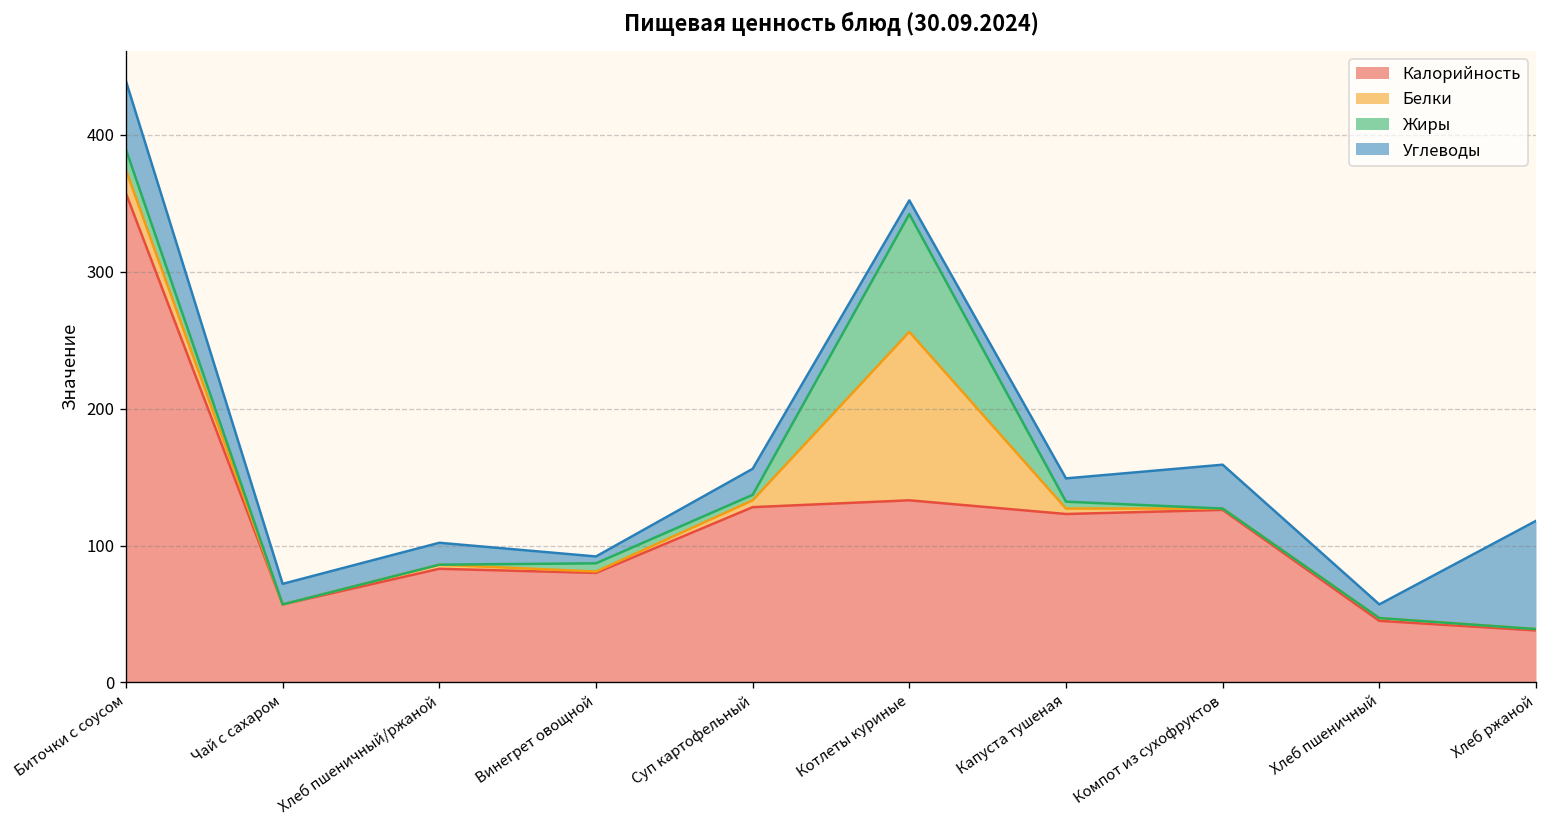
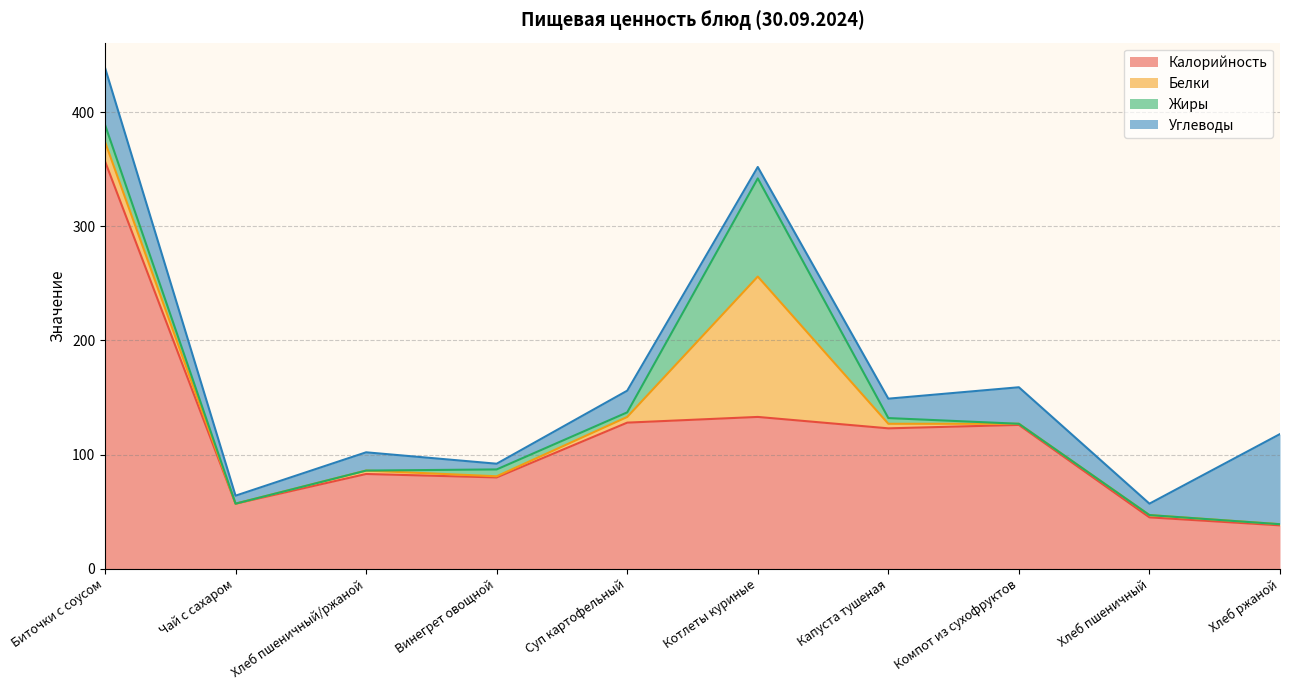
  {
    "Калорийность": {
      "Биточки с соусом": 357,
      "Хлеб пшеничный/ржаной": 83,
      "Суп картофельный": 128,
      "Котлеты куриные": 133,
      "Капуста тушеная": 123
    },
    "Белки": {
      "Биточки с соусом": 17,
      "Суп картофельный": 5,
      "Котлеты куриные": 123,
      "Капуста тушеная": 4
    },
    "Жиры": {
      "Биточки с соусом": 15,
      "Винегрет овощной": 6,
      "Суп картофельный": 4,
      "Котлеты куриные": 86,
      "Капуста тушеная": 5
    },
    "Углеводы": {
      "Биточки с соусом": 50,
-     "Чай с сахаром": 15,
+     "Чай с сахаром": 7,
      "Хлеб пшеничный/ржаной": 16,
      "Винегрет овощной": 5,
      "Суп картофельный": 19,
      "Котлеты куриные": 10,
      "Капуста тушеная": 17,
      "Компот из сухофруктов": 32,
      "Хлеб пшеничный": 10,
      "Хлеб ржаной": 79
    }
  }
